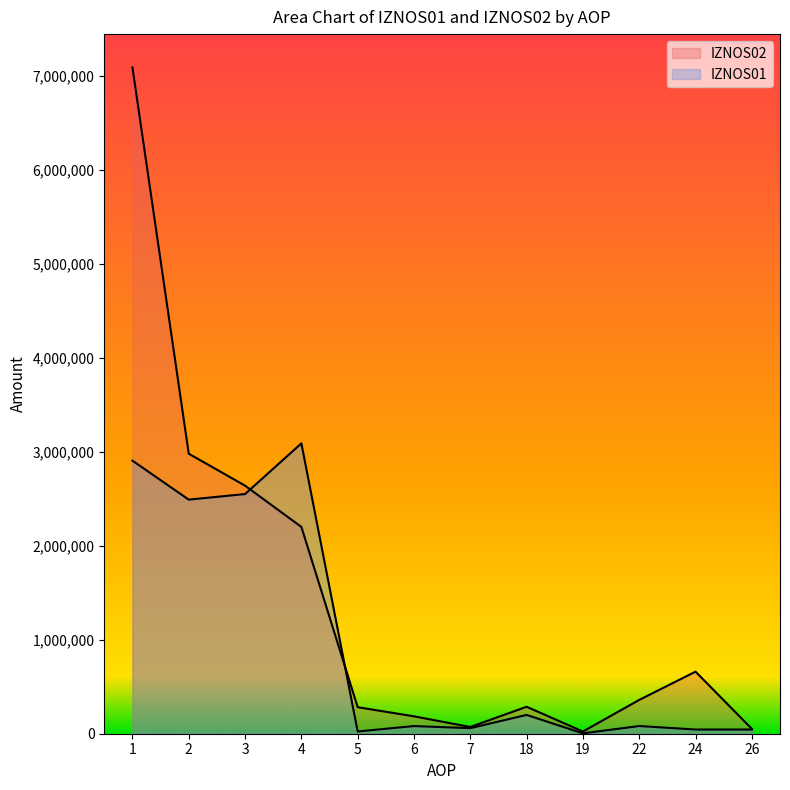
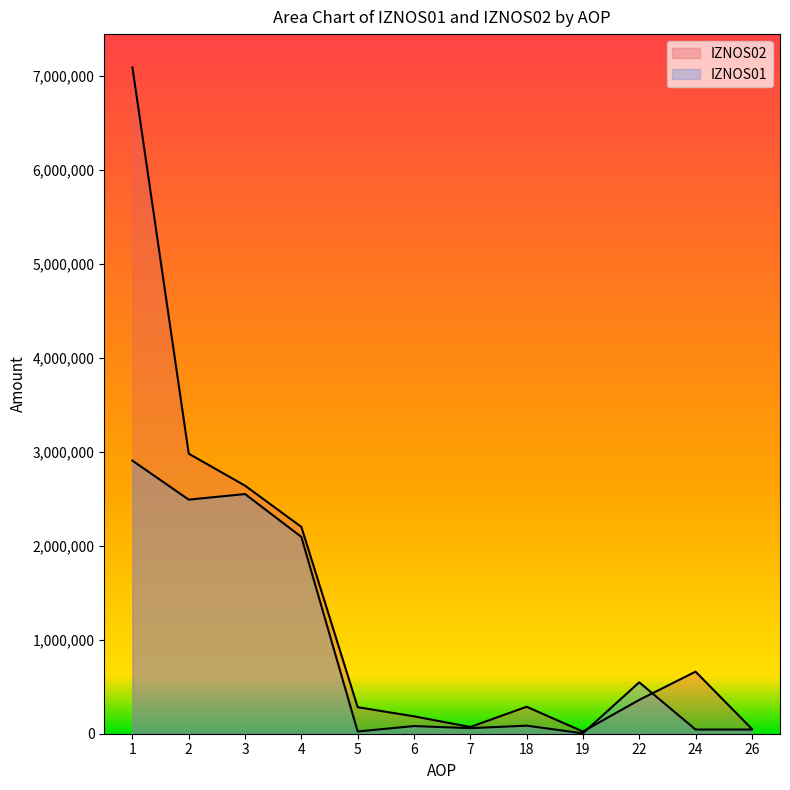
  {
    "IZNOS02": {
      "1": "7,100,000",
      "2": "3,000,000",
      "3": "2,600,000",
      "4": "2,200,000",
      "5": "300,000",
      "6": "200,000",
      "18": "300,000",
      "22": "400,000",
      "24": "700,000"
    },
    "IZNOS01": {
      "1": "2,900,000",
      "2": "2,500,000",
      "3": "2,600,000",
-     "4": "3,100,000",
+     "4": "2,100,000",
      "5": "0",
      "6": "100,000",
-     "18": "200,000",
-     "22": "100,000",
+     "18": "100,000",
+     "22": "500,000",
      "24": "0"
    }
  }
